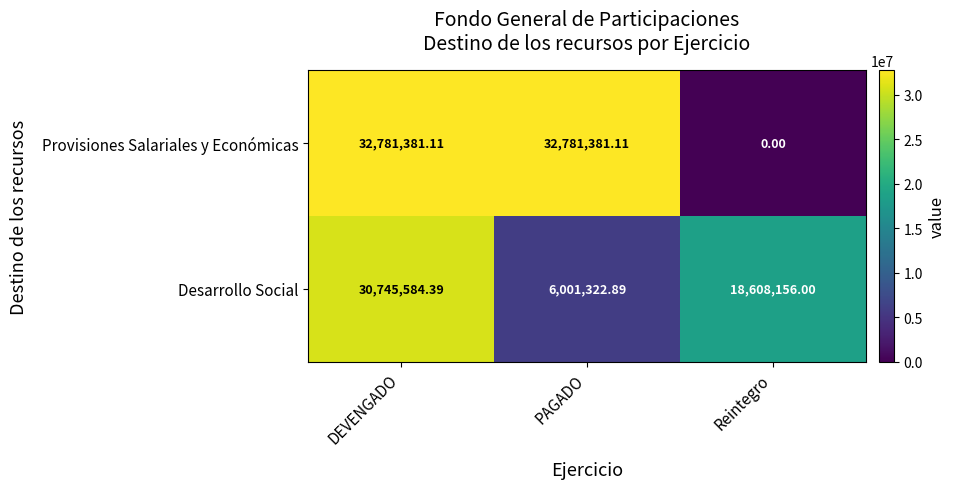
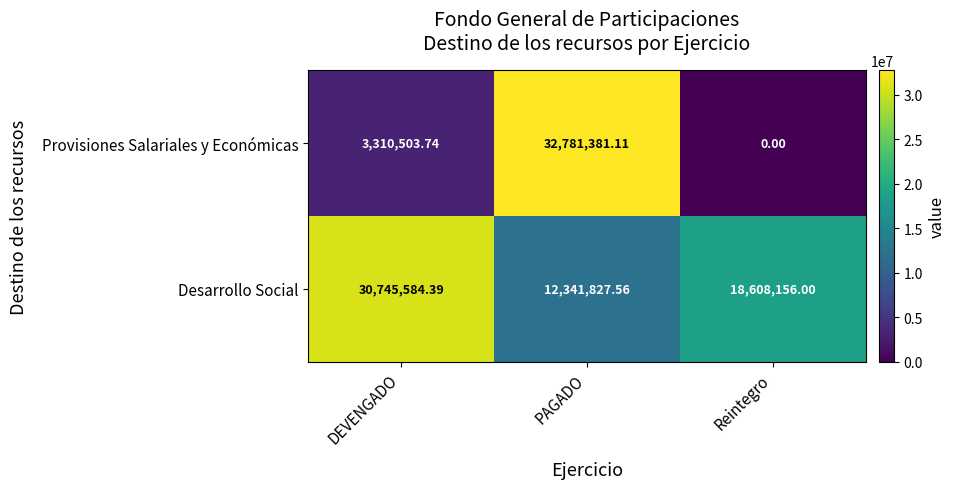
  {
    "Provisiones Salariales y Económicas": {
-     "DEVENGADO": "32,781,381.11",
+     "DEVENGADO": "3,310,503.74",
      "PAGADO": "32,781,381.11",
      "Reintegro": "0.00"
    },
    "Desarrollo Social": {
      "DEVENGADO": "30,745,584.39",
-     "PAGADO": "6,001,322.89",
+     "PAGADO": "12,341,827.56",
      "Reintegro": "18,608,156.00"
    }
  }
